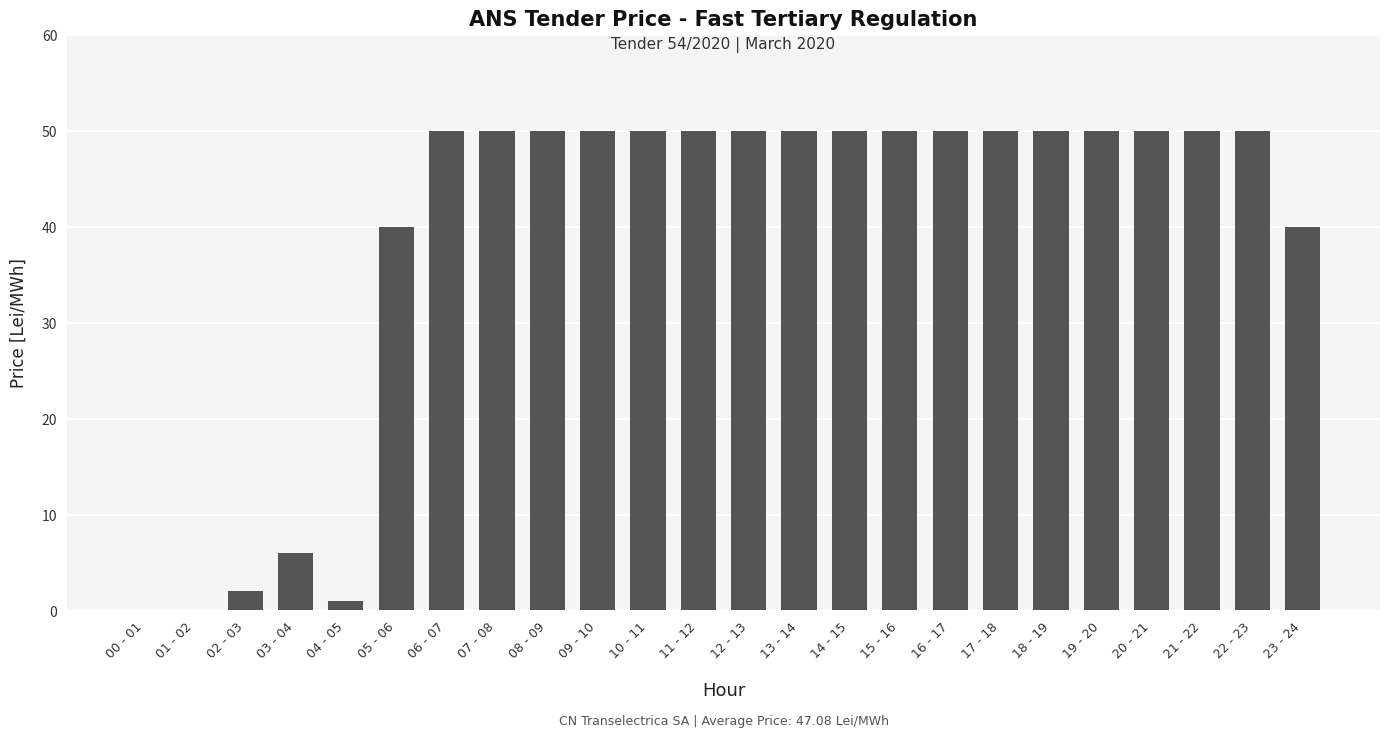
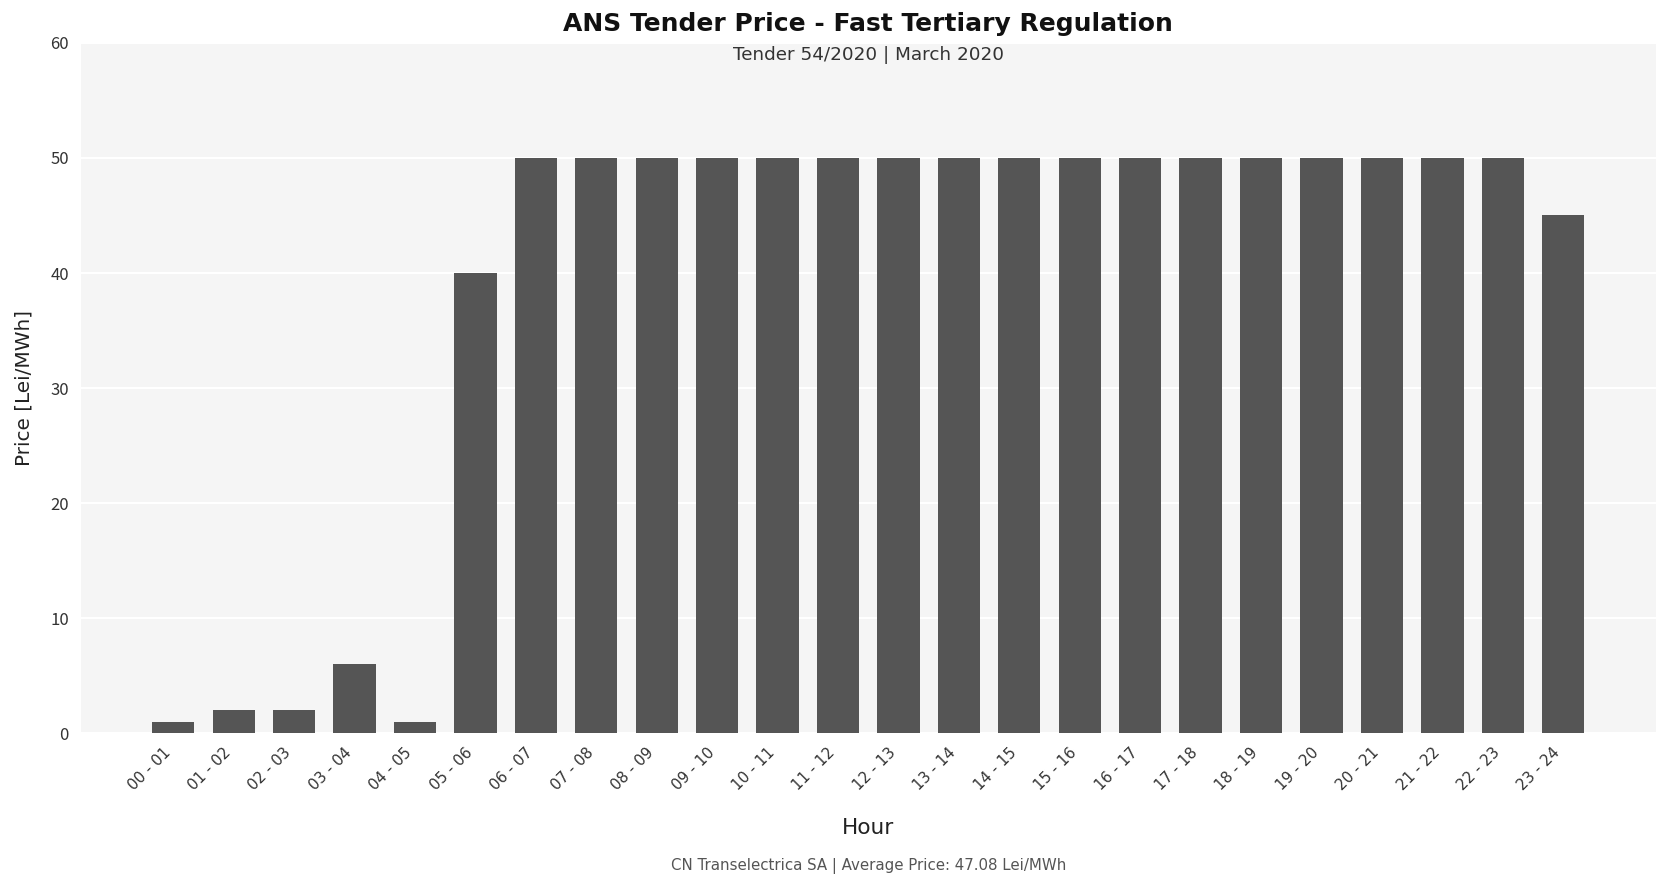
  {
-   "00 - 01": 0,
-   "01 - 02": 0,
+   "00 - 01": 1,
+   "01 - 02": 2,
    "02 - 03": 2,
    "03 - 04": 6,
    "04 - 05": 1,
    "05 - 06": 40,
    "06 - 07": 50,
    "07 - 08": 50,
    "08 - 09": 50,
    "09 - 10": 50,
    "10 - 11": 50,
    "11 - 12": 50,
    "12 - 13": 50,
    "13 - 14": 50,
    "14 - 15": 50,
    "15 - 16": 50,
    "16 - 17": 50,
    "17 - 18": 50,
    "18 - 19": 50,
    "19 - 20": 50,
    "20 - 21": 50,
    "21 - 22": 50,
    "22 - 23": 50,
-   "23 - 24": 40
+   "23 - 24": 45
  }
